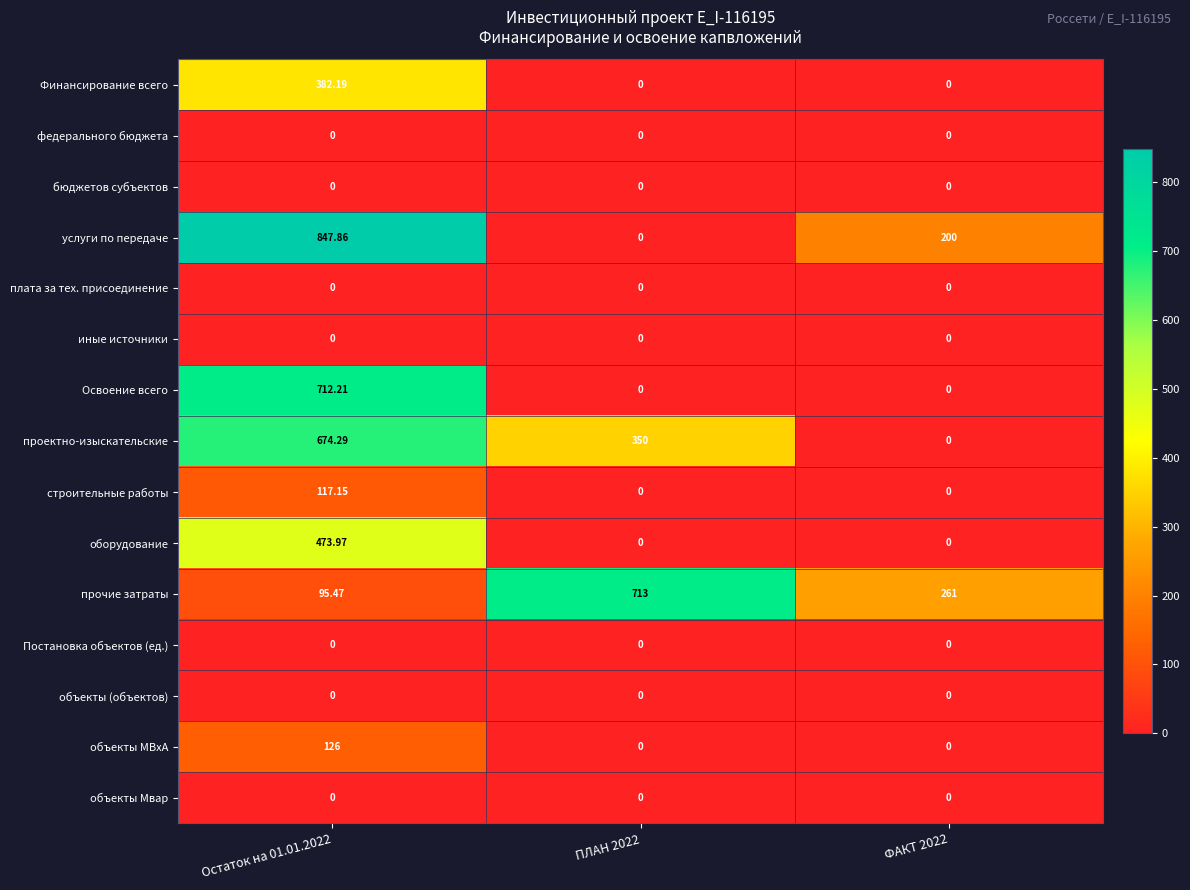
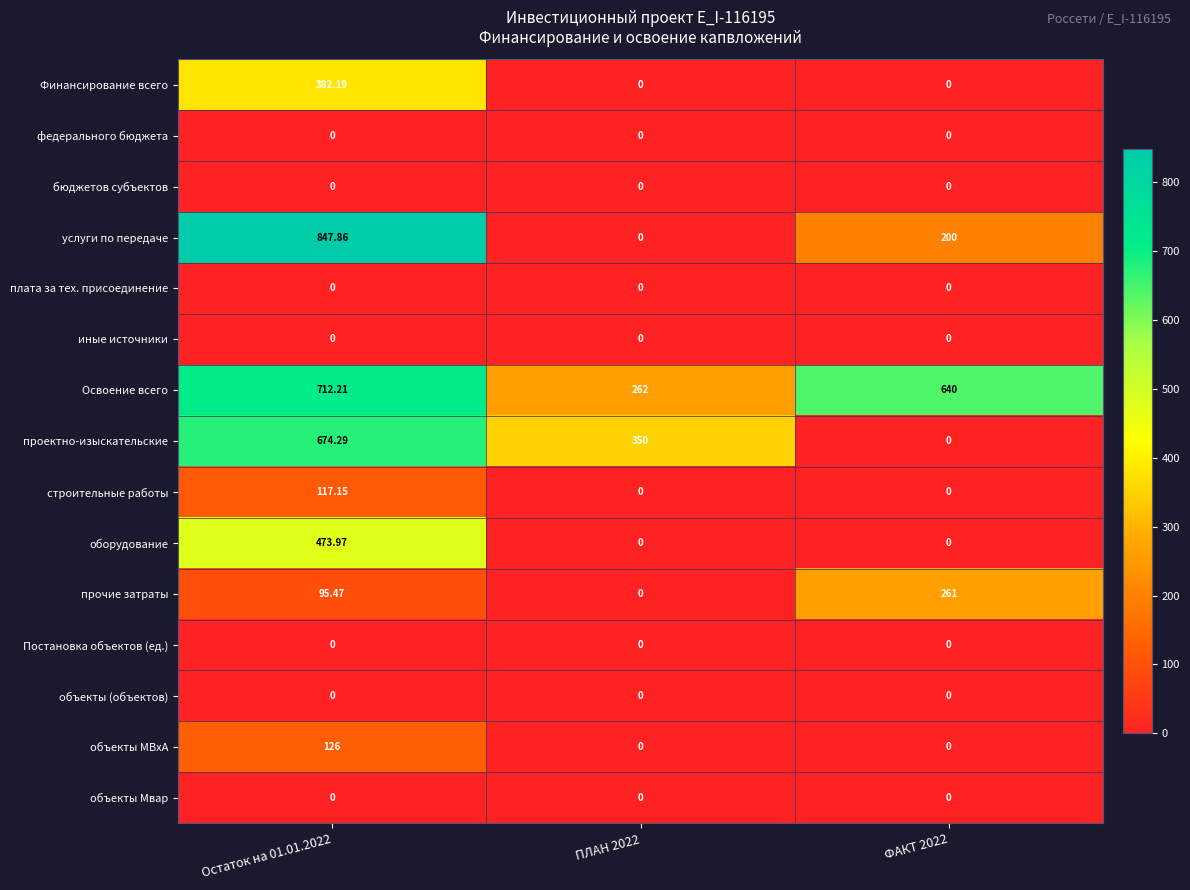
  {
    "Финансирование всего": {
      "Остаток на 01.01.2022": 382.19,
      "ПЛАН 2022": 0,
      "ФАКТ 2022": 0
    },
    "федерального бюджета": {
      "Остаток на 01.01.2022": 0,
      "ПЛАН 2022": 0,
      "ФАКТ 2022": 0
    },
    "бюджетов субъектов": {
      "Остаток на 01.01.2022": 0,
      "ПЛАН 2022": 0,
      "ФАКТ 2022": 0
    },
    "услуги по передаче": {
      "Остаток на 01.01.2022": 847.86,
      "ПЛАН 2022": 0,
      "ФАКТ 2022": 200
    },
    "плата за тех. присоединение": {
      "Остаток на 01.01.2022": 0,
      "ПЛАН 2022": 0,
      "ФАКТ 2022": 0
    },
    "иные источники": {
      "Остаток на 01.01.2022": 0,
      "ПЛАН 2022": 0,
      "ФАКТ 2022": 0
    },
    "Освоение всего": {
      "Остаток на 01.01.2022": 712.21,
-     "ПЛАН 2022": 0,
-     "ФАКТ 2022": 0
+     "ПЛАН 2022": 262,
+     "ФАКТ 2022": 640
    },
    "проектно-изыскательские": {
      "Остаток на 01.01.2022": 674.29,
      "ПЛАН 2022": 350,
      "ФАКТ 2022": 0
    },
    "строительные работы": {
      "Остаток на 01.01.2022": 117.15,
      "ПЛАН 2022": 0,
      "ФАКТ 2022": 0
    },
    "оборудование": {
      "Остаток на 01.01.2022": 473.97,
      "ПЛАН 2022": 0,
      "ФАКТ 2022": 0
    },
    "прочие затраты": {
      "Остаток на 01.01.2022": 95.47,
-     "ПЛАН 2022": 713,
+     "ПЛАН 2022": 0,
      "ФАКТ 2022": 261
    },
    "Постановка объектов (ед.)": {
      "Остаток на 01.01.2022": 0,
      "ПЛАН 2022": 0,
      "ФАКТ 2022": 0
    },
    "объекты (объектов)": {
      "Остаток на 01.01.2022": 0,
      "ПЛАН 2022": 0,
      "ФАКТ 2022": 0
    },
    "объекты МВxА": {
      "Остаток на 01.01.2022": 126,
      "ПЛАН 2022": 0,
      "ФАКТ 2022": 0
    },
    "объекты Мвар": {
      "Остаток на 01.01.2022": 0,
      "ПЛАН 2022": 0,
      "ФАКТ 2022": 0
    }
  }
